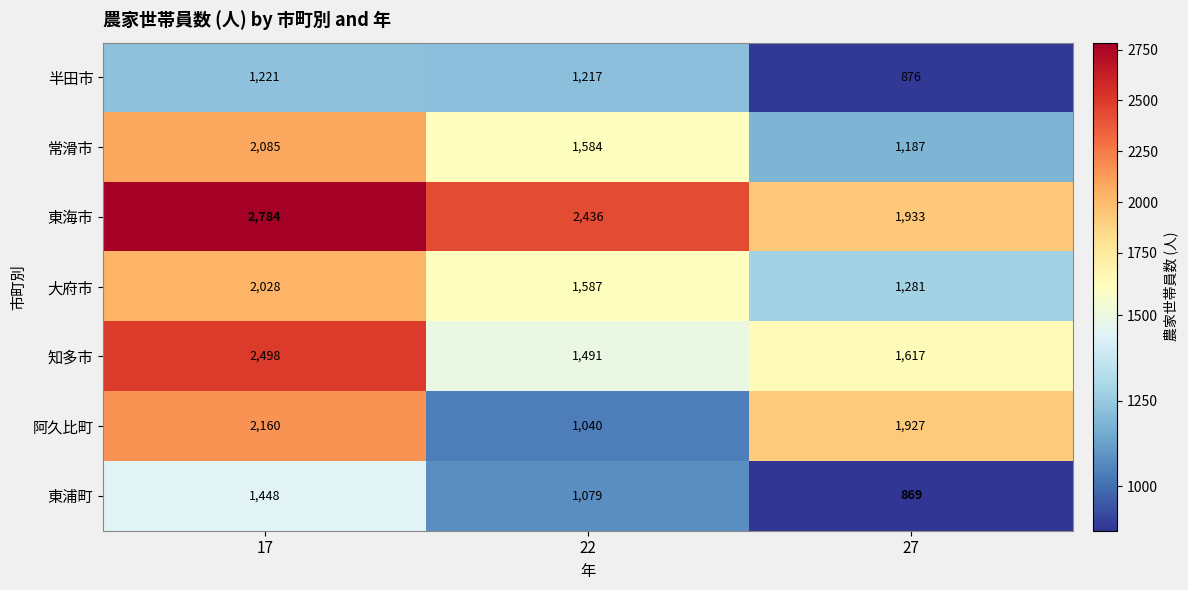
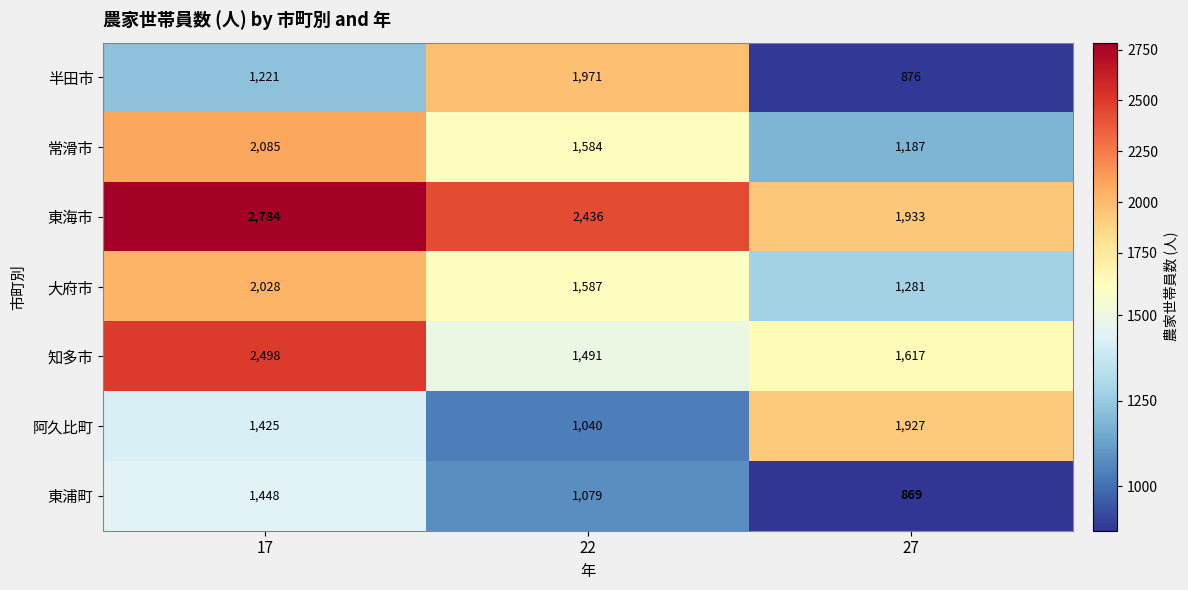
  {
    "半田市": {
      "17": "1,221",
-     "22": "1,217",
+     "22": "1,971",
      "27": "876"
    },
    "常滑市": {
      "17": "2,085",
      "22": "1,584",
      "27": "1,187"
    },
    "東海市": {
      "17": "2,784",
      "22": "2,436",
      "27": "1,933"
    },
    "大府市": {
      "17": "2,028",
      "22": "1,587",
      "27": "1,281"
    },
    "知多市": {
      "17": "2,498",
      "22": "1,491",
      "27": "1,617"
    },
    "阿久比町": {
-     "17": "2,160",
+     "17": "1,425",
      "22": "1,040",
      "27": "1,927"
    },
    "東浦町": {
      "17": "1,448",
      "22": "1,079",
      "27": "869"
    }
  }
